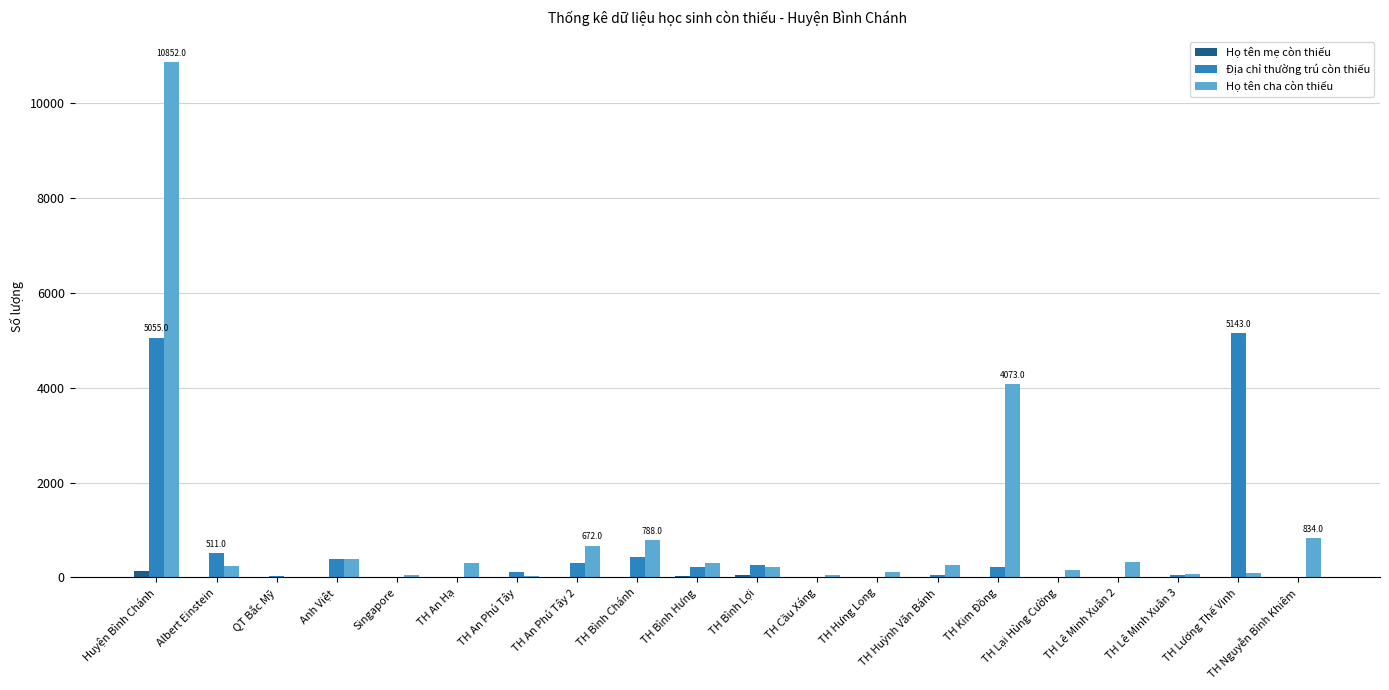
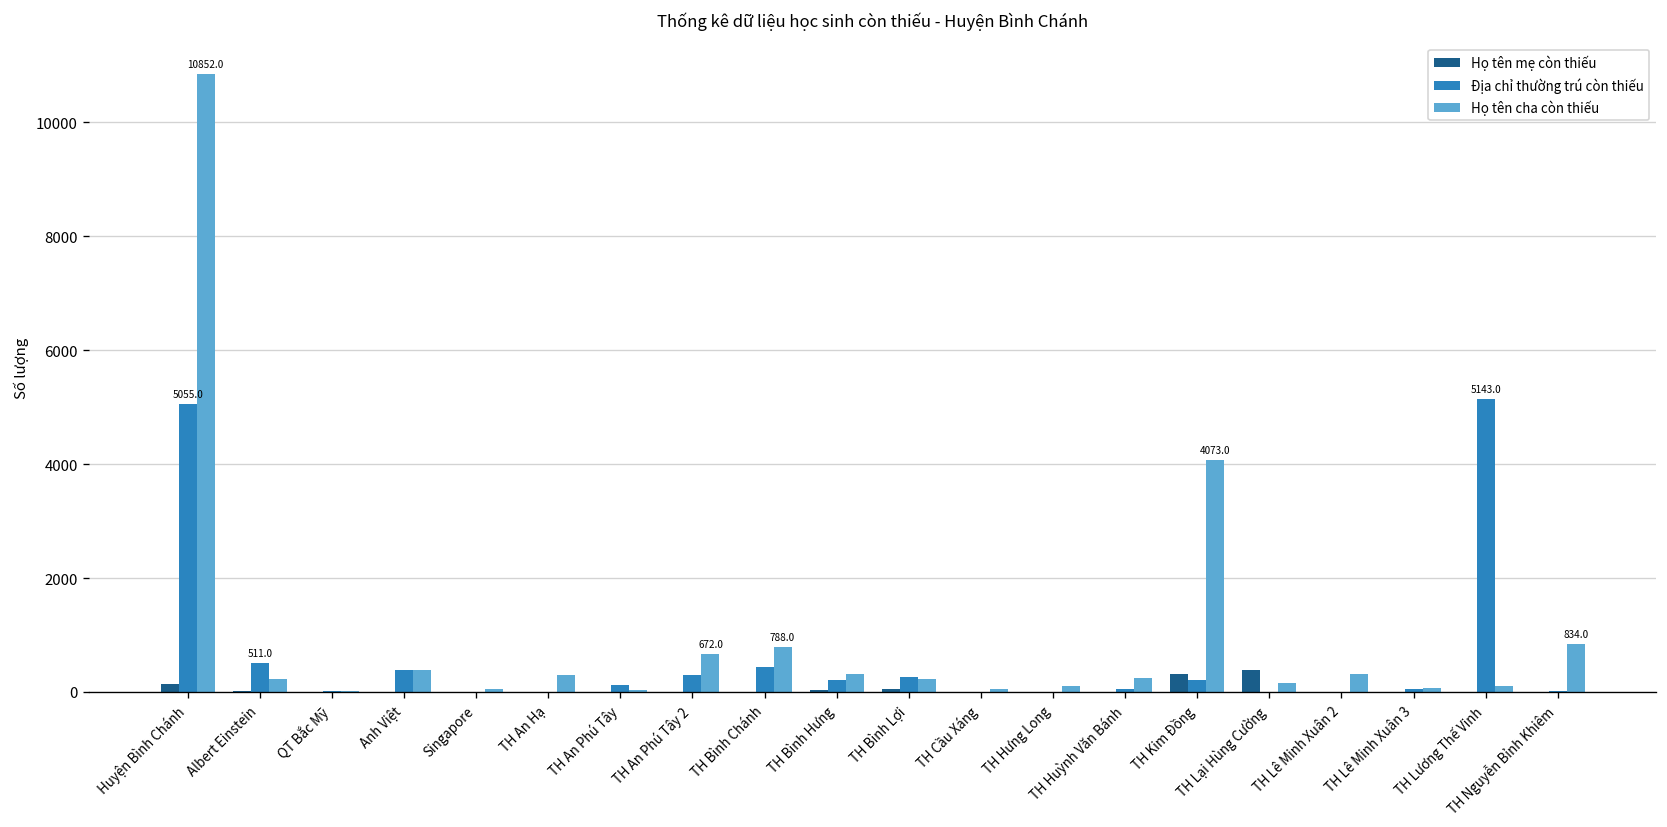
  {
    "Họ tên mẹ còn thiếu": {
      "Huyện Bình Chánh": 100,
      "QT Bắc Mỹ": 0,
      "Anh Việt": 0,
      "Singapore": 0,
      "TH An Phú Tây": 0,
      "TH Bình Lợi": 100,
      "TH Cầu Xáng": 0,
      "TH Huỳnh Văn Bánh": 0,
-     "TH Kim Đồng": 0,
-     "TH Lại Hùng Cường": 0,
+     "TH Kim Đồng": 300,
+     "TH Lại Hùng Cường": 400,
      "TH Lê Minh Xuân 2": 0
    },
    "Địa chỉ thường trú còn thiếu": {
      "Huyện Bình Chánh": 5055.0,
      "Albert Einstein": 511.0,
      "TH Lương Thế Vinh": 5143.0
    },
    "Họ tên cha còn thiếu": {
      "Huyện Bình Chánh": 10852.0,
      "TH An Phú Tây 2": 672.0,
      "TH Bình Chánh": 788.0,
      "TH Kim Đồng": 4073.0,
      "TH Nguyễn Bỉnh Khiêm": 834.0
    }
  }
